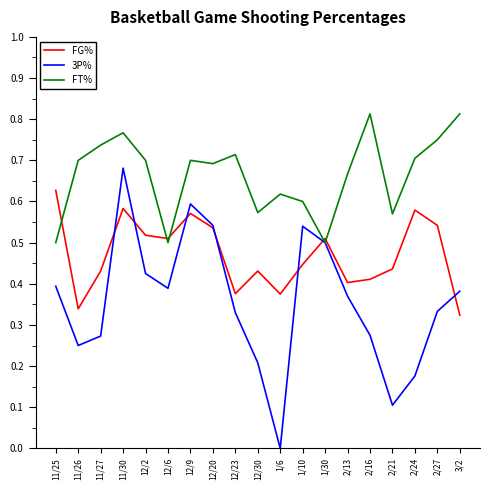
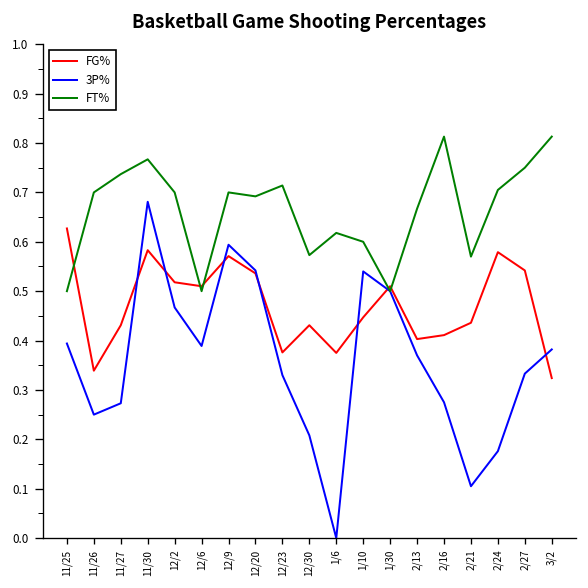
  {
    "FG%": {
      "11/25": 0.63,
      "11/26": 0.34,
      "11/27": 0.43,
      "11/30": 0.58,
      "12/2": 0.52,
      "12/6": 0.51,
      "12/9": 0.57,
      "12/23": 0.38,
      "12/30": 0.43,
      "1/6": 0.38,
      "1/10": 0.45,
      "1/30": 0.51,
      "2/13": 0.40,
      "2/16": 0.41,
      "2/21": 0.44,
      "2/24": 0.58,
      "2/27": 0.54,
      "3/2": 0.32
    },
    "3P%": {
      "11/25": 0.39,
      "11/26": 0.25,
      "11/27": 0.27,
      "11/30": 0.68,
-     "12/2": 0.43,
+     "12/2": 0.47,
      "12/6": 0.39,
      "12/9": 0.59,
      "12/23": 0.33,
      "12/30": 0.21,
      "1/6": 0.00,
      "1/10": 0.54,
      "2/13": 0.37,
      "2/16": 0.28,
      "2/21": 0.11,
      "2/24": 0.18,
      "2/27": 0.33,
      "3/2": 0.38
    },
    "FT%": {
      "11/25": 0.50,
      "11/26": 0.70,
      "11/27": 0.74,
      "11/30": 0.77,
      "12/2": 0.70,
      "12/6": 0.50,
      "12/9": 0.70,
      "12/20": 0.69,
      "12/23": 0.71,
      "12/30": 0.57,
      "1/6": 0.62,
      "1/10": 0.60,
      "2/13": 0.67,
      "2/16": 0.81,
      "2/21": 0.57,
      "2/24": 0.71,
      "2/27": 0.75,
      "3/2": 0.81
    }
  }
